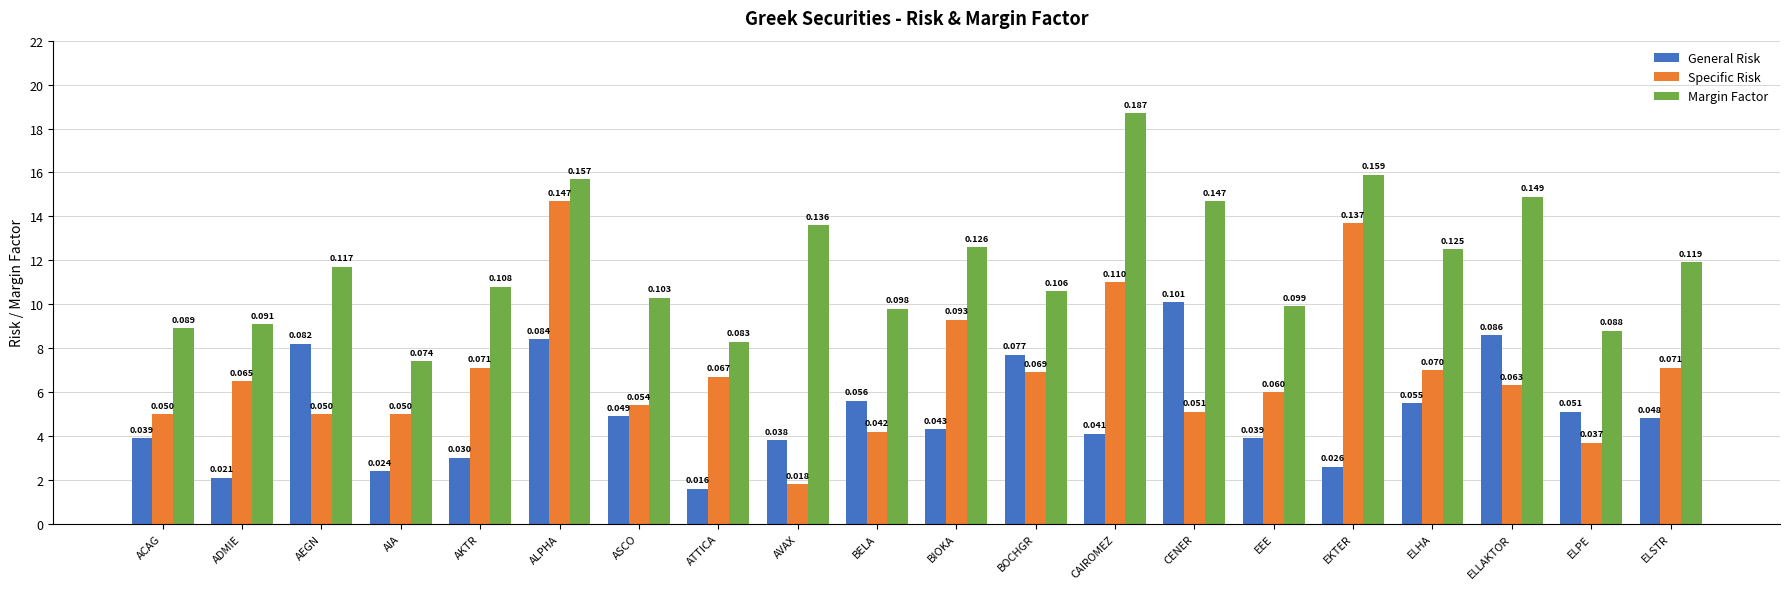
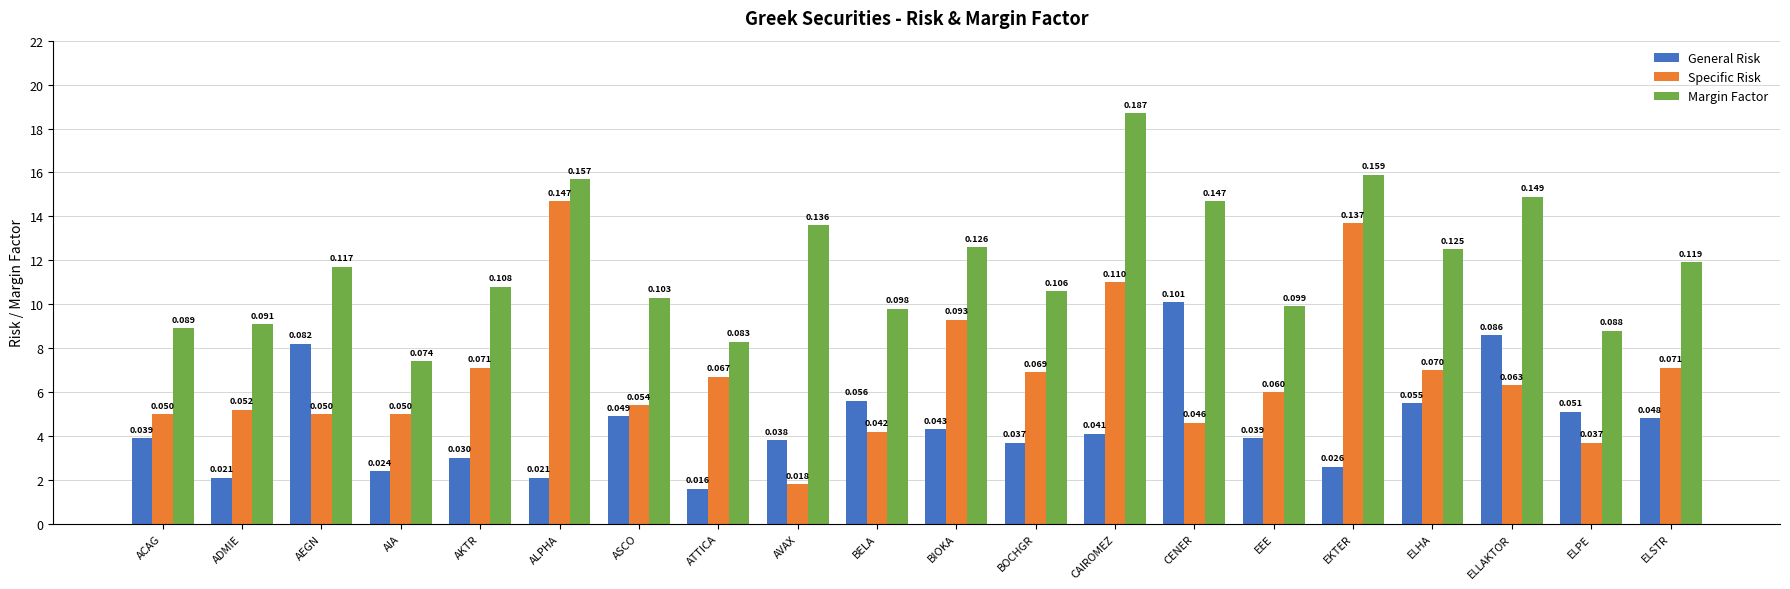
  {
    "General Risk": {
      "ACAG": 0.039,
      "ADMIE": 0.021,
      "AEGN": 0.082,
      "AIA": 0.024,
      "AKTR": 0.030,
-     "ALPHA": 0.084,
+     "ALPHA": 0.021,
      "ASCO": 0.049,
      "ATTICA": 0.016,
      "AVAX": 0.038,
      "BELA": 0.056,
      "BIOKA": 0.043,
-     "BOCHGR": 0.077,
+     "BOCHGR": 0.037,
      "CAIROMEZ": 0.041,
      "CENER": 0.101,
      "EEE": 0.039,
      "EKTER": 0.026,
      "ELHA": 0.055,
      "ELLAKTOR": 0.086,
      "ELPE": 0.051,
      "ELSTR": 0.048
    },
    "Specific Risk": {
      "ACAG": 0.050,
-     "ADMIE": 0.065,
+     "ADMIE": 0.052,
      "AEGN": 0.050,
      "AIA": 0.050,
      "AKTR": 0.071,
      "ALPHA": 0.147,
      "ASCO": 0.054,
      "ATTICA": 0.067,
      "AVAX": 0.018,
      "BELA": 0.042,
      "BIOKA": 0.093,
      "BOCHGR": 0.069,
      "CAIROMEZ": 0.110,
-     "CENER": 0.051,
+     "CENER": 0.046,
      "EEE": 0.060,
      "EKTER": 0.137,
      "ELHA": 0.070,
      "ELLAKTOR": 0.063,
      "ELPE": 0.037,
      "ELSTR": 0.071
    },
    "Margin Factor": {
      "ACAG": 0.089,
      "ADMIE": 0.091,
      "AEGN": 0.117,
      "AIA": 0.074,
      "AKTR": 0.108,
      "ALPHA": 0.157,
      "ASCO": 0.103,
      "ATTICA": 0.083,
      "AVAX": 0.136,
      "BELA": 0.098,
      "BIOKA": 0.126,
      "BOCHGR": 0.106,
      "CAIROMEZ": 0.187,
      "CENER": 0.147,
      "EEE": 0.099,
      "EKTER": 0.159,
      "ELHA": 0.125,
      "ELLAKTOR": 0.149,
      "ELPE": 0.088,
      "ELSTR": 0.119
    }
  }
